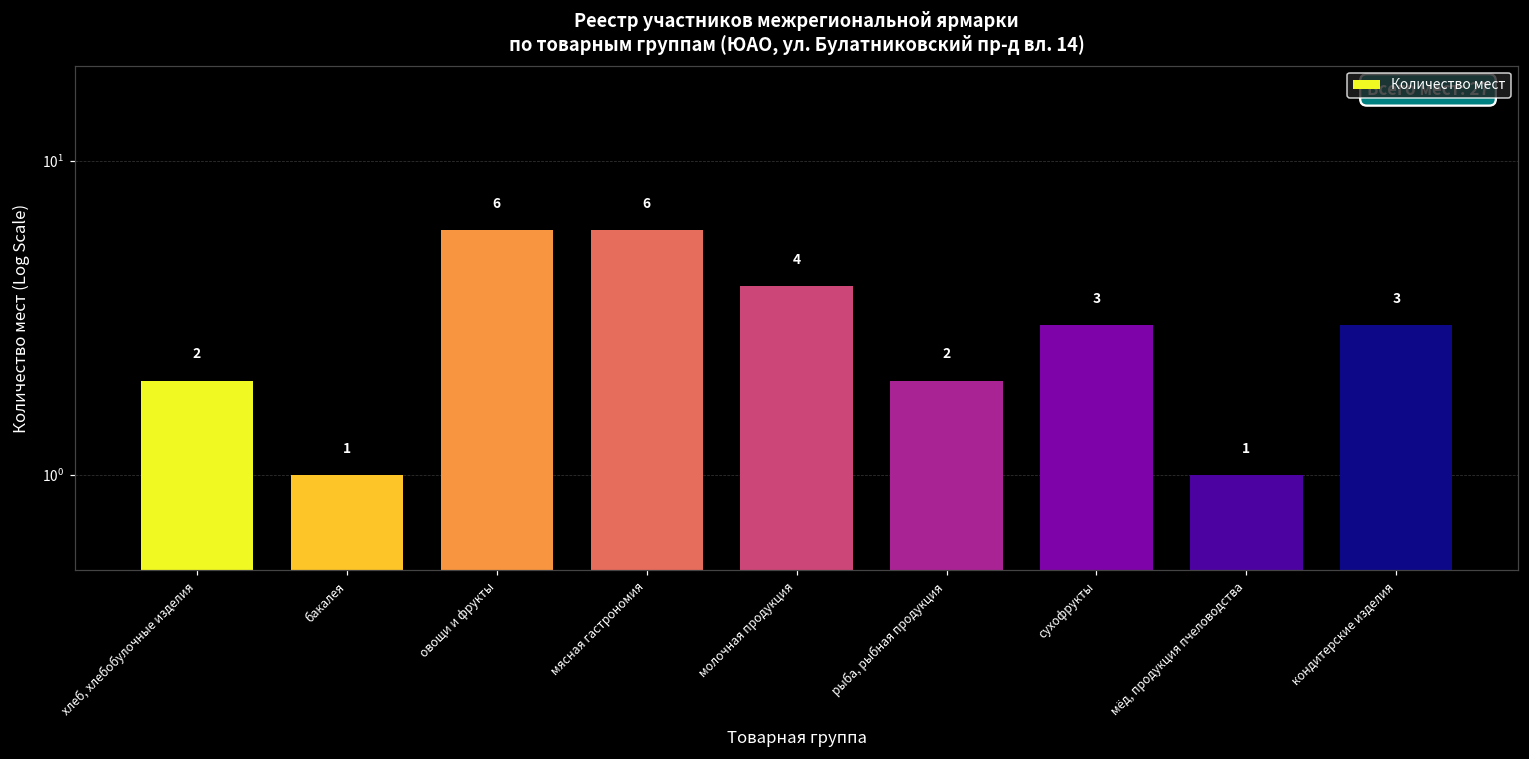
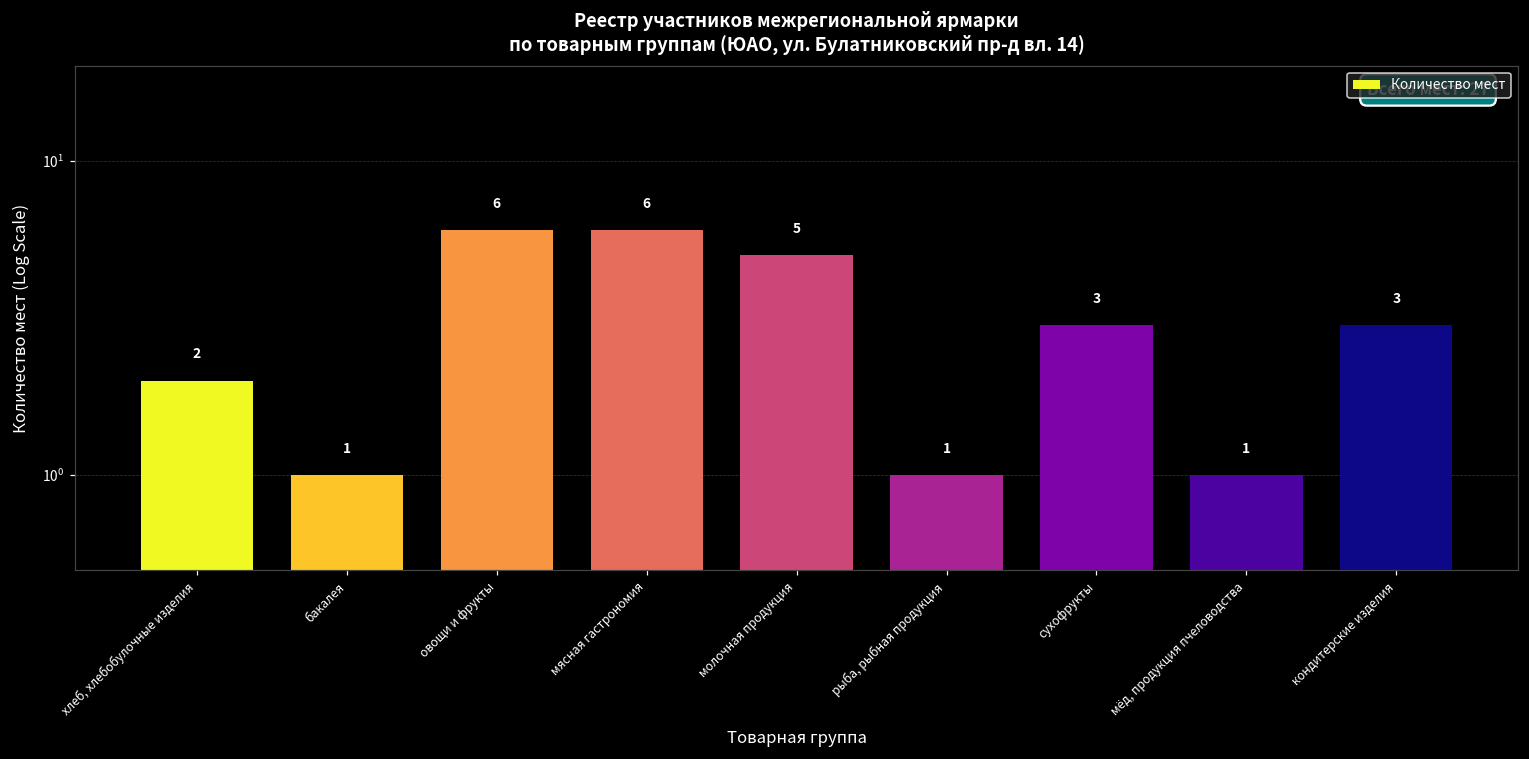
  {
    "хлеб, хлебобулочные изделия": 2,
    "бакалея": 1,
    "овощи и фрукты": 6,
    "мясная гастрономия": 6,
-   "молочная продукция": 4,
-   "рыба, рыбная продукция": 2,
+   "молочная продукция": 5,
+   "рыба, рыбная продукция": 1,
    "сухофрукты": 3,
    "мёд, продукция пчеловодства": 1,
    "кондитерские изделия": 3
  }
